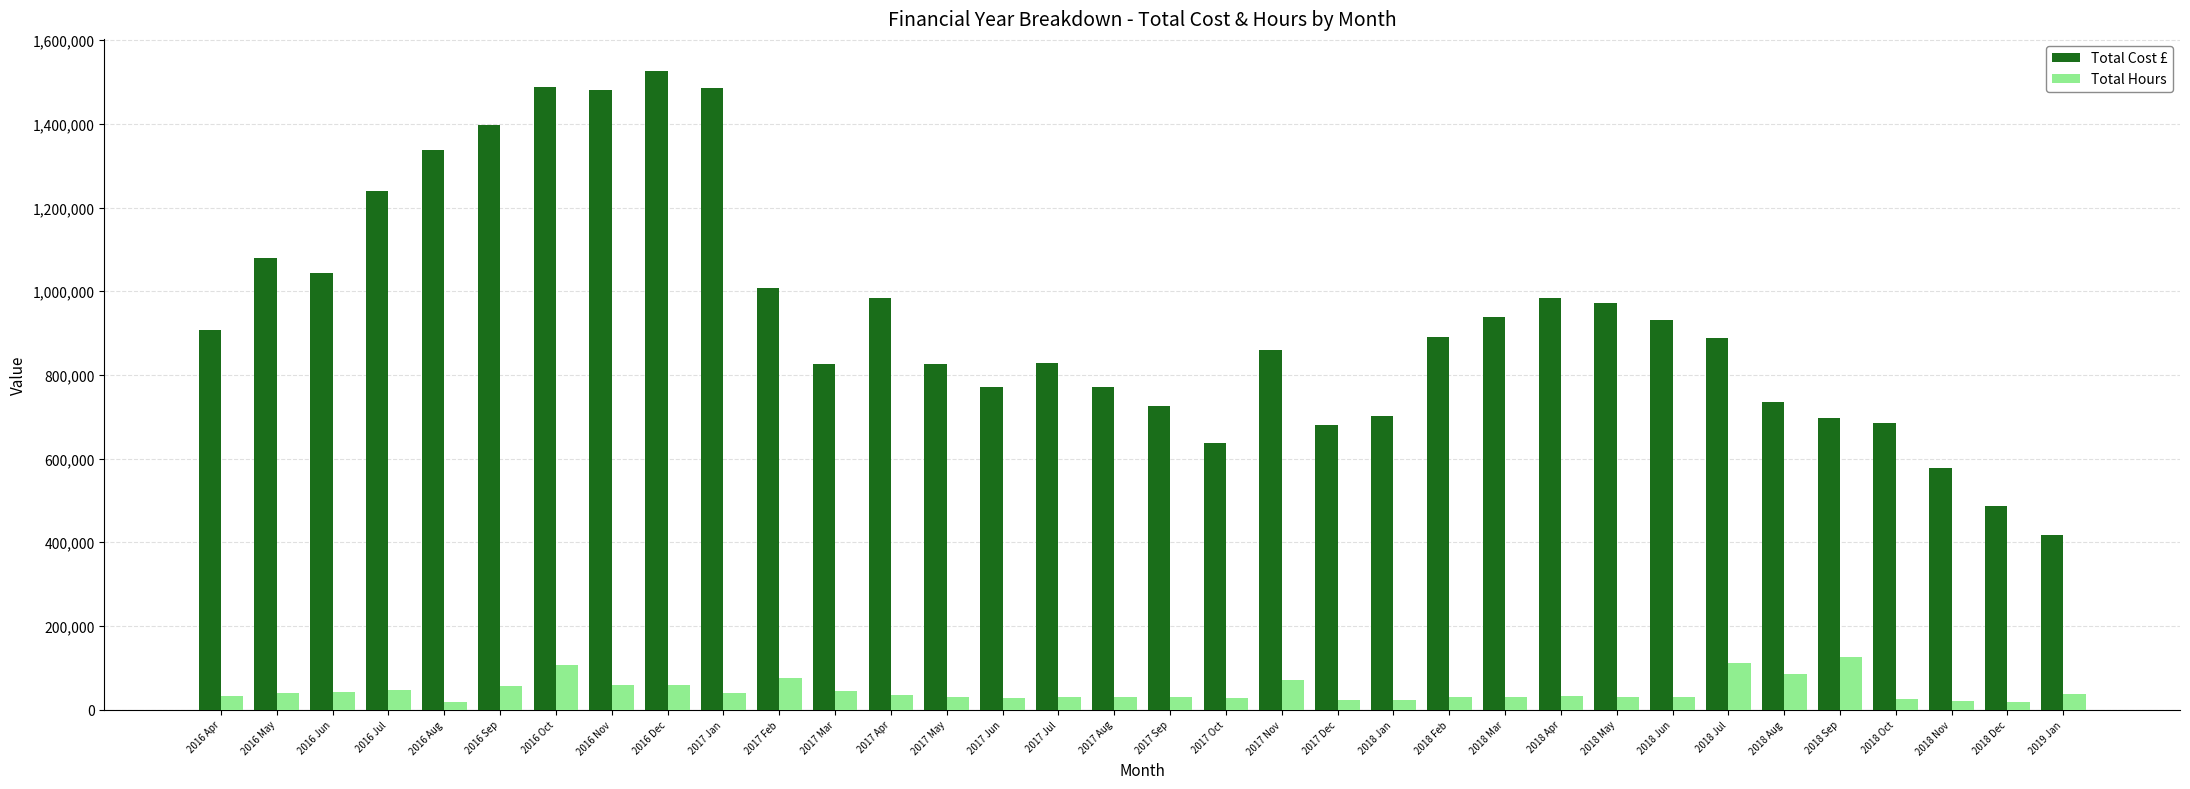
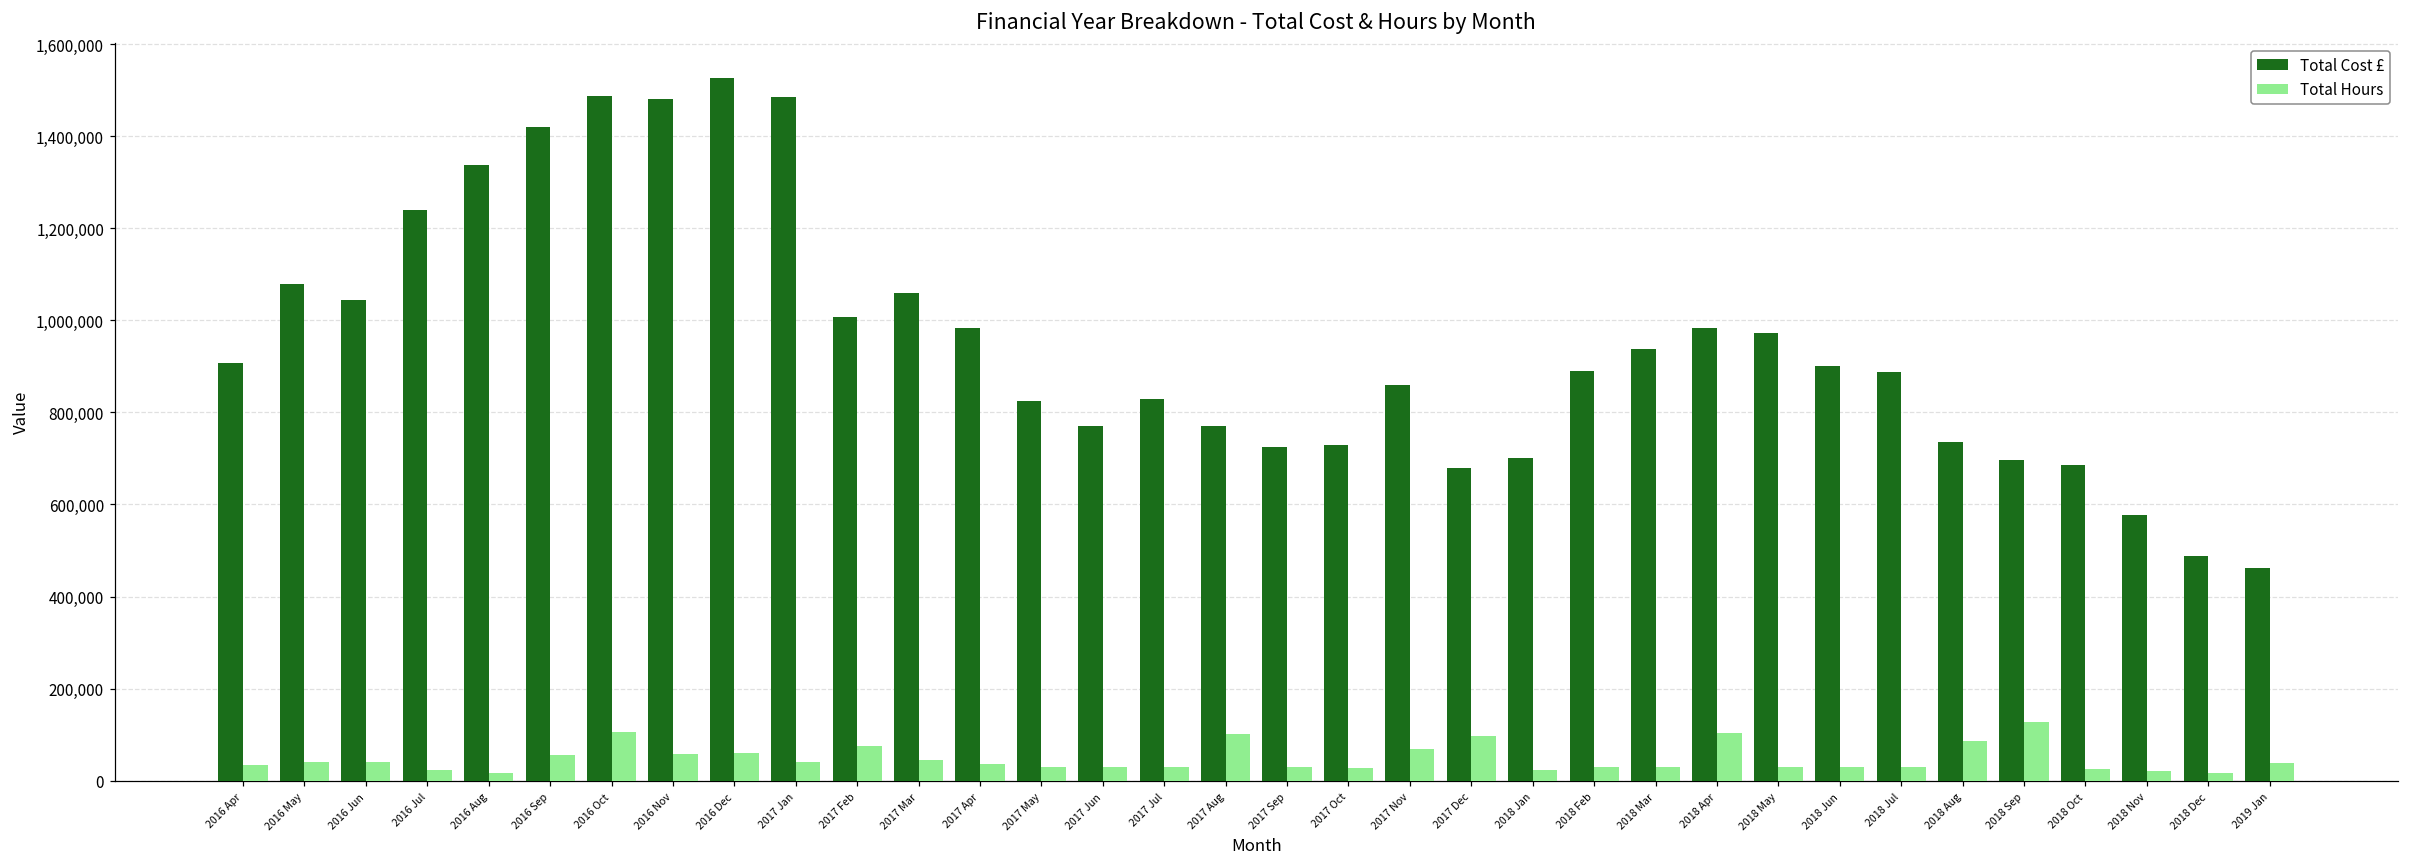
  {
    "Total Cost £": {
      "2016 Apr": "910,000",
      "2016 May": "1,080,000",
      "2016 Jun": "1,040,000",
      "2016 Jul": "1,240,000",
      "2016 Aug": "1,340,000",
-     "2016 Sep": "1,400,000",
+     "2016 Sep": "1,420,000",
      "2016 Oct": "1,490,000",
      "2016 Nov": "1,480,000",
      "2016 Dec": "1,530,000",
      "2017 Jan": "1,490,000",
      "2017 Feb": "1,010,000",
-     "2017 Mar": "830,000",
+     "2017 Mar": "1,060,000",
      "2017 Apr": "980,000",
      "2017 May": "830,000",
      "2017 Jun": "770,000",
      "2017 Jul": "830,000",
      "2017 Aug": "770,000",
      "2017 Sep": "720,000",
-     "2017 Oct": "640,000",
+     "2017 Oct": "730,000",
      "2017 Nov": "860,000",
      "2017 Dec": "680,000",
      "2018 Jan": "700,000",
      "2018 Feb": "890,000",
      "2018 Mar": "940,000",
      "2018 Apr": "980,000",
      "2018 May": "970,000",
-     "2018 Jun": "930,000",
+     "2018 Jun": "900,000",
      "2018 Jul": "890,000",
      "2018 Aug": "740,000",
      "2018 Sep": "700,000",
      "2018 Oct": "690,000",
      "2018 Nov": "580,000",
      "2018 Dec": "490,000",
-     "2019 Jan": "420,000"
+     "2019 Jan": "460,000"
    },
    "Total Hours": {
      "2016 Apr": "30,000",
      "2016 May": "40,000",
      "2016 Jun": "40,000",
-     "2016 Jul": "50,000",
+     "2016 Jul": "20,000",
      "2016 Aug": "20,000",
      "2016 Sep": "60,000",
      "2016 Oct": "110,000",
      "2016 Nov": "60,000",
      "2016 Dec": "60,000",
      "2017 Jan": "40,000",
      "2017 Feb": "80,000",
      "2017 Mar": "40,000",
      "2017 Apr": "40,000",
      "2017 May": "30,000",
      "2017 Jun": "30,000",
      "2017 Jul": "30,000",
-     "2017 Aug": "30,000",
+     "2017 Aug": "100,000",
      "2017 Sep": "30,000",
      "2017 Oct": "30,000",
      "2017 Nov": "70,000",
-     "2017 Dec": "20,000",
+     "2017 Dec": "100,000",
      "2018 Jan": "20,000",
      "2018 Feb": "30,000",
      "2018 Mar": "30,000",
-     "2018 Apr": "30,000",
+     "2018 Apr": "100,000",
      "2018 May": "30,000",
      "2018 Jun": "30,000",
-     "2018 Jul": "110,000",
+     "2018 Jul": "30,000",
      "2018 Aug": "90,000",
      "2018 Sep": "130,000",
      "2018 Oct": "20,000",
      "2018 Nov": "20,000",
      "2018 Dec": "20,000",
      "2019 Jan": "40,000"
    }
  }
